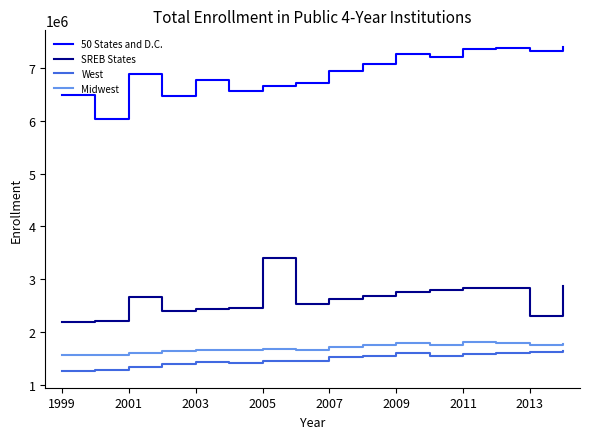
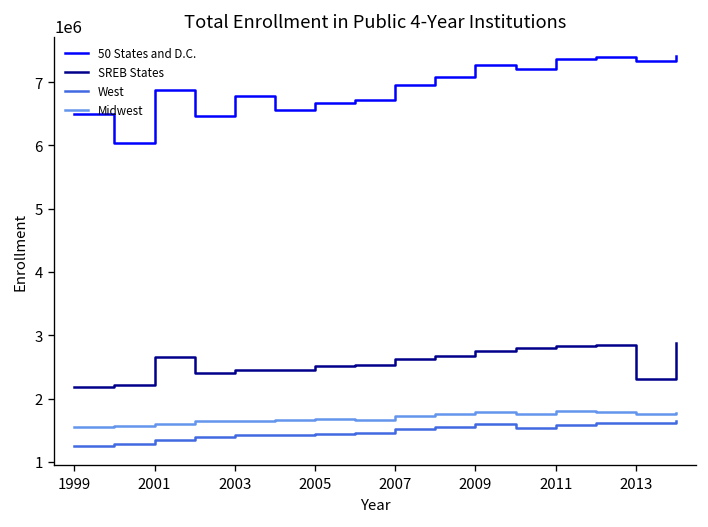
  {
    "50 States and D.C.": {
      "1999": 6500000,
      "2001": 6900000,
      "2003": 6800000,
      "2005": 6700000,
      "2007": 7000000,
      "2009": 7300000,
      "2011": 7400000,
      "2013": 7300000
    },
    "SREB States": {
      "1999": 2200000,
      "2001": 2700000,
      "2003": 2400000,
-     "2005": 3400000,
+     "2005": 2500000,
      "2007": 2600000,
      "2009": 2700000,
      "2011": 2800000,
      "2013": 2300000
    }
  }
